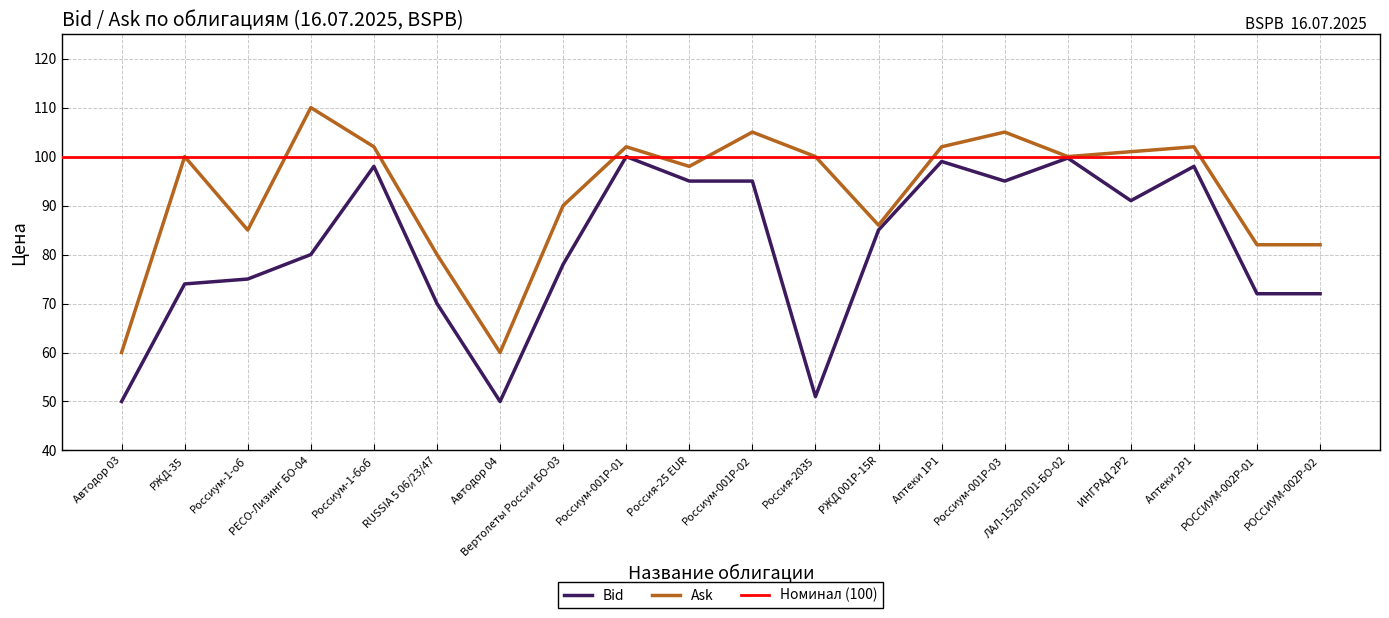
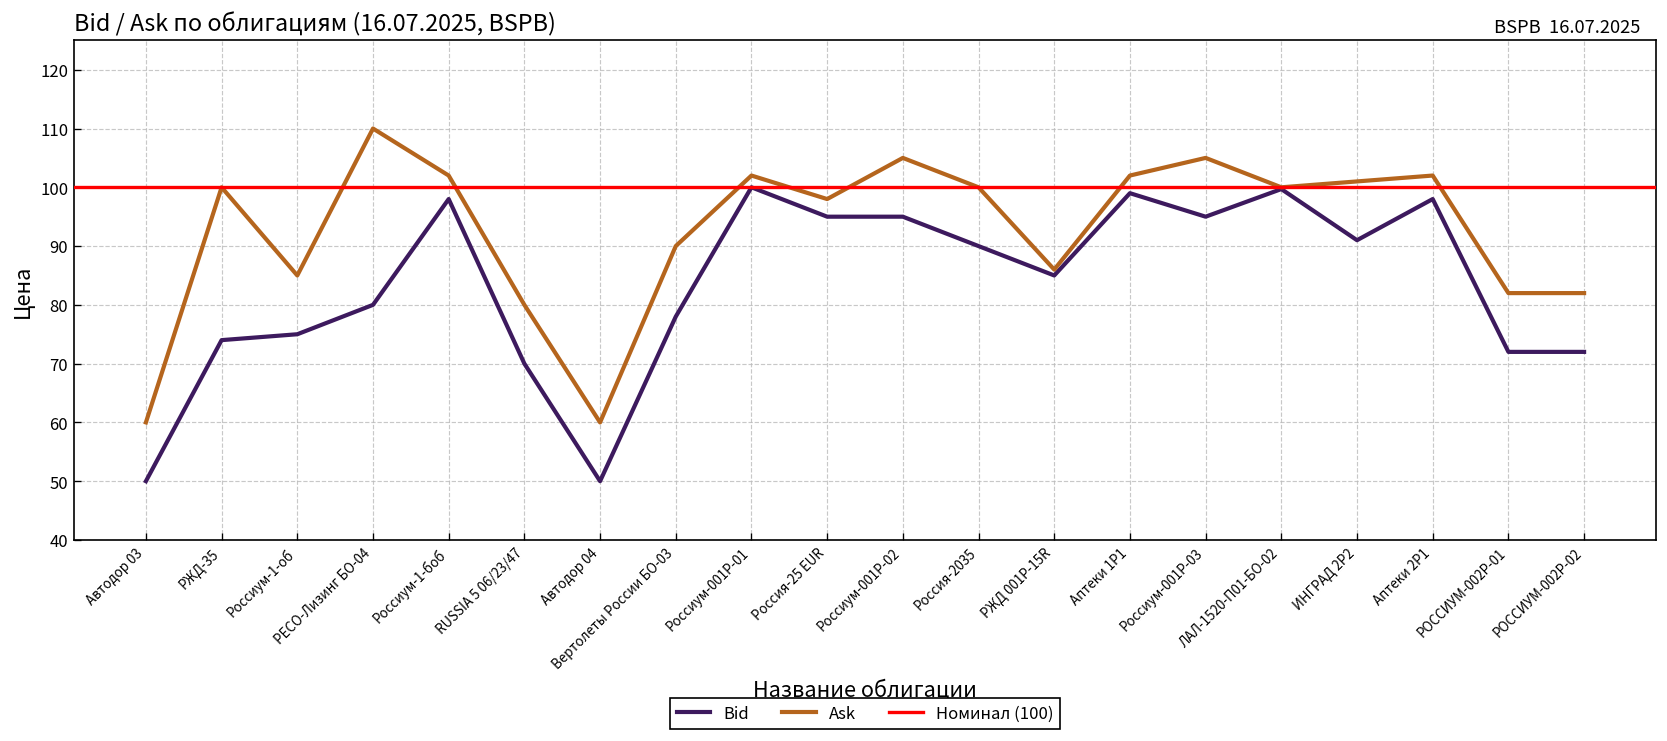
  {
    "Bid": {
      "Автодор 03": 50,
      "РЖД-35": 74,
      "Россиум-1-об": 75,
      "РЕСО-Лизинг БО-04": 80,
      "Россиум-1-боб": 98,
      "RUSSIA 5 06/23/47": 70,
      "Автодор 04": 50,
      "Вертолеты России БО-03": 78,
      "Россиум-001Р-01": 100,
      "Россия-25 EUR": 95,
      "Россиум-001Р-02": 95,
-     "Россия-2035": 51,
+     "Россия-2035": 90,
      "РЖД 001P-15R": 85,
      "Аптеки 1Р1": 99,
      "Россиум-001Р-03": 95,
      "ИНГРАД 2P2": 91,
      "Аптеки 2Р1": 98,
      "РОССИУМ-002P-01": 72,
      "РОССИУМ-002P-02": 72
    },
    "Ask": {
      "Автодор 03": 60,
      "РЖД-35": 100,
      "Россиум-1-об": 85,
      "РЕСО-Лизинг БО-04": 110,
      "Россиум-1-боб": 102,
      "RUSSIA 5 06/23/47": 80,
      "Автодор 04": 60,
      "Вертолеты России БО-03": 90,
      "Россиум-001Р-01": 102,
      "Россия-25 EUR": 98,
      "Россиум-001Р-02": 105,
      "Россия-2035": 100,
      "РЖД 001P-15R": 86,
      "Аптеки 1Р1": 102,
      "Россиум-001Р-03": 105,
      "ИНГРАД 2P2": 101,
      "Аптеки 2Р1": 102,
      "РОССИУМ-002P-01": 82,
      "РОССИУМ-002P-02": 82
    }
  }
